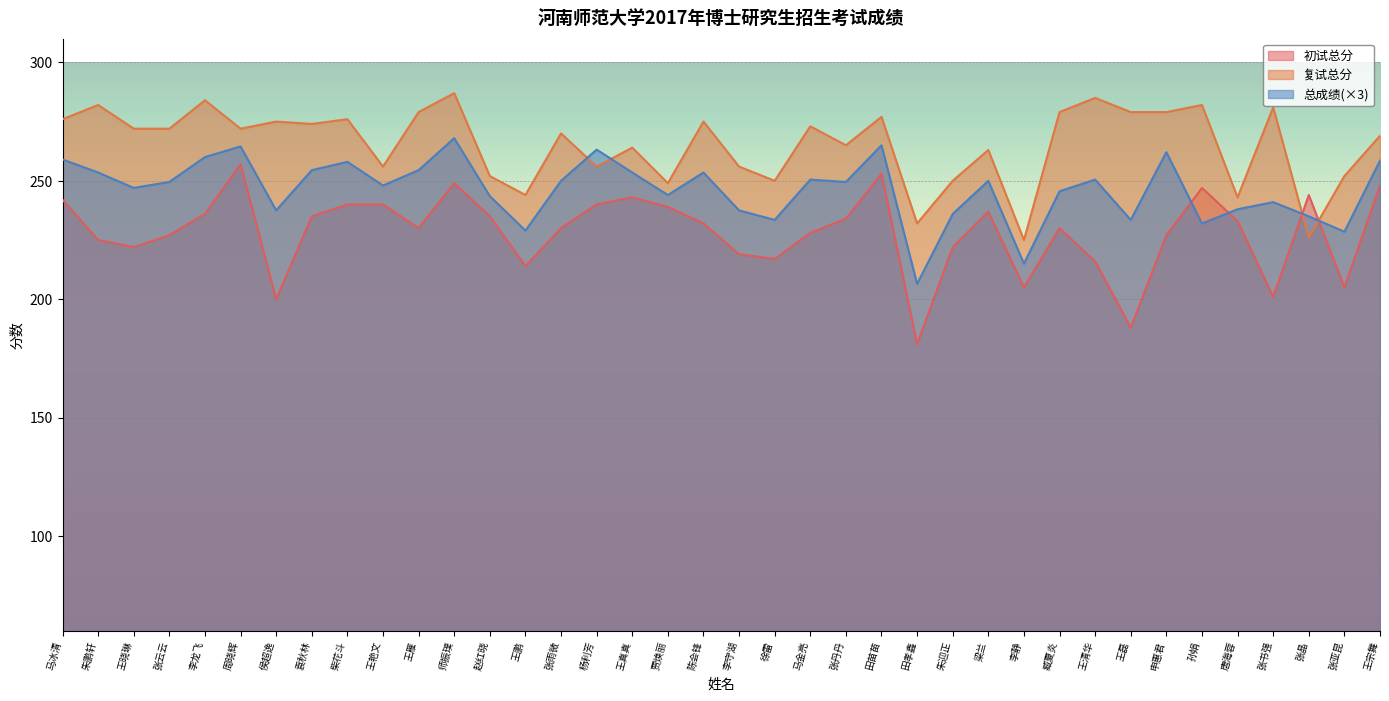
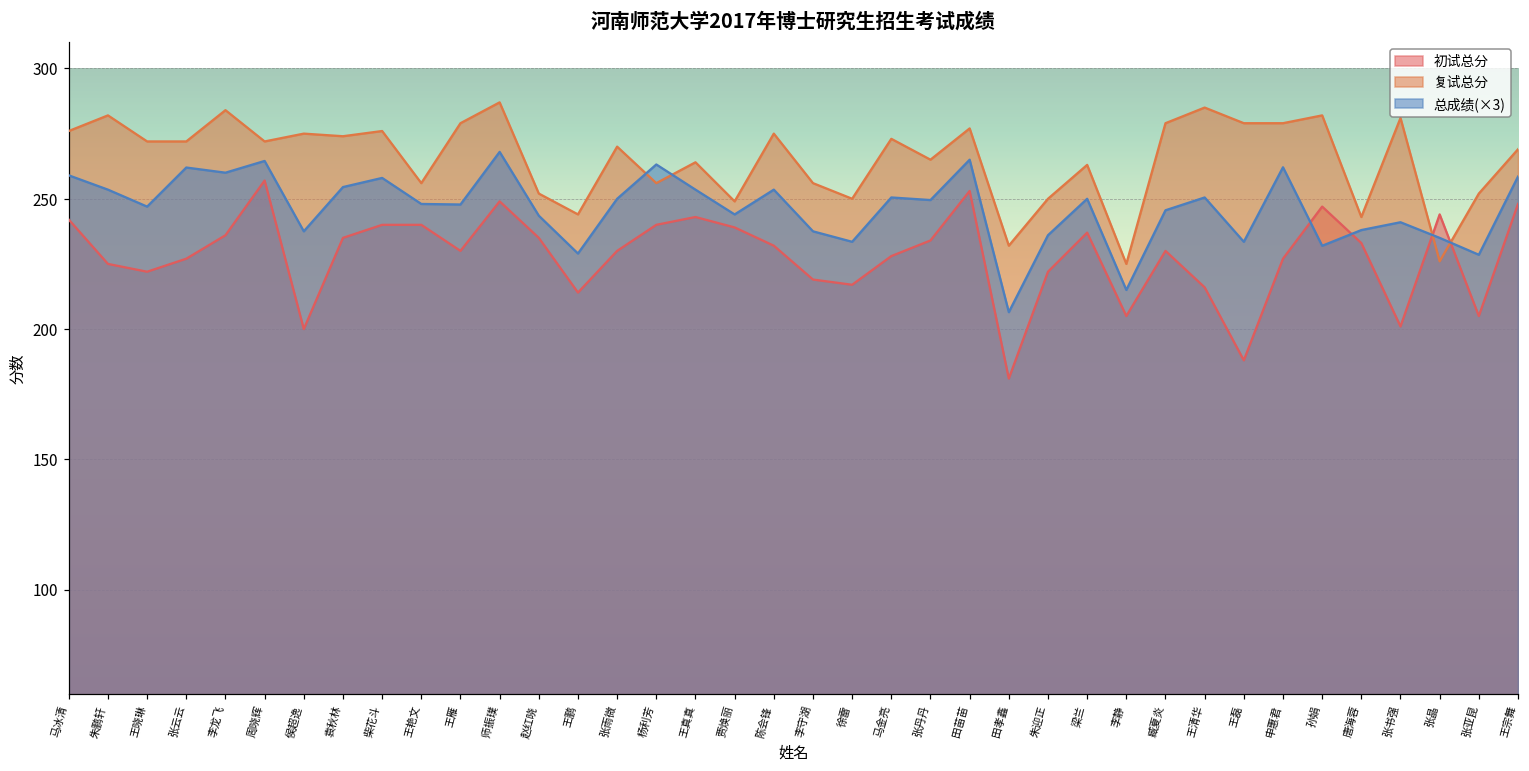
  {
    "总成绩(×3)": {
      "马冰清": 259,
      "朱鹏轩": 254,
      "王晓琳": 247,
-     "张云云": 250,
+     "张云云": 262,
      "李龙飞": 260,
      "周晓辉": 265,
      "侯超逸": 238,
      "袁秋林": 254,
      "柴花斗": 258,
      "王艳文": 248,
-     "王雁": 254,
+     "王雁": 248,
      "师振璞": 268,
      "赵红晓": 244,
      "王鹏": 229,
      "张雨微": 250,
      "杨利芳": 263,
      "王真真": 254,
      "贾焕丽": 244,
      "陈会锋": 254,
      "李守湖": 238,
      "徐雷": 233,
      "马金亮": 251,
      "张丹丹": 250,
      "田苗苗": 265,
      "田孝鑫": 206,
      "朱迎正": 236,
      "梁兰": 250,
      "李静": 215,
      "臧夏炎": 246,
      "王清华": 251,
      "王磊": 233,
      "申惠君": 262,
      "孙娟": 232,
      "唐海蓉": 238,
      "张书强": 241,
      "张晶": 235,
      "张亚昆": 229,
      "王宗舞": 259
    }
  }
